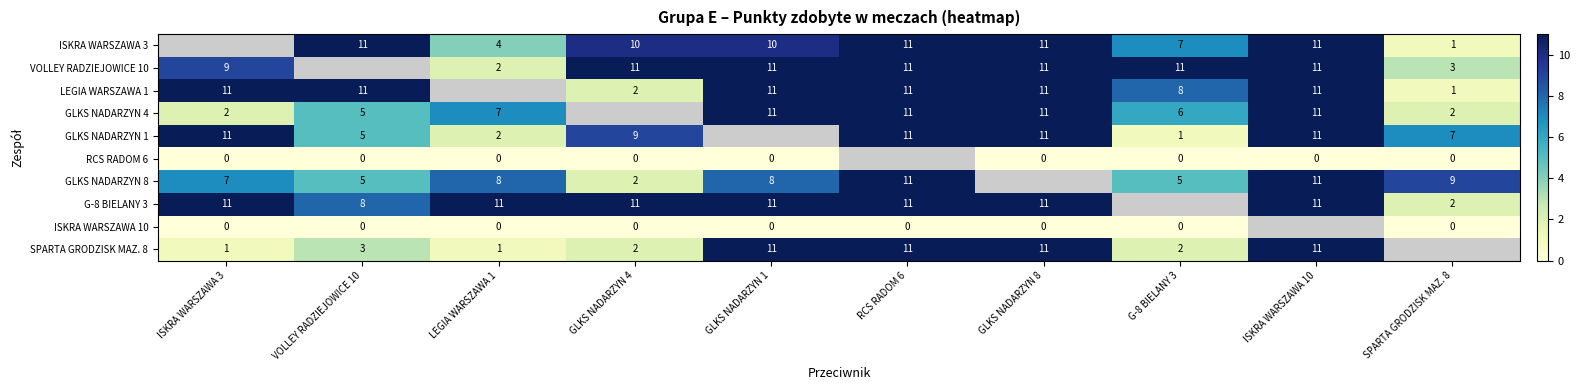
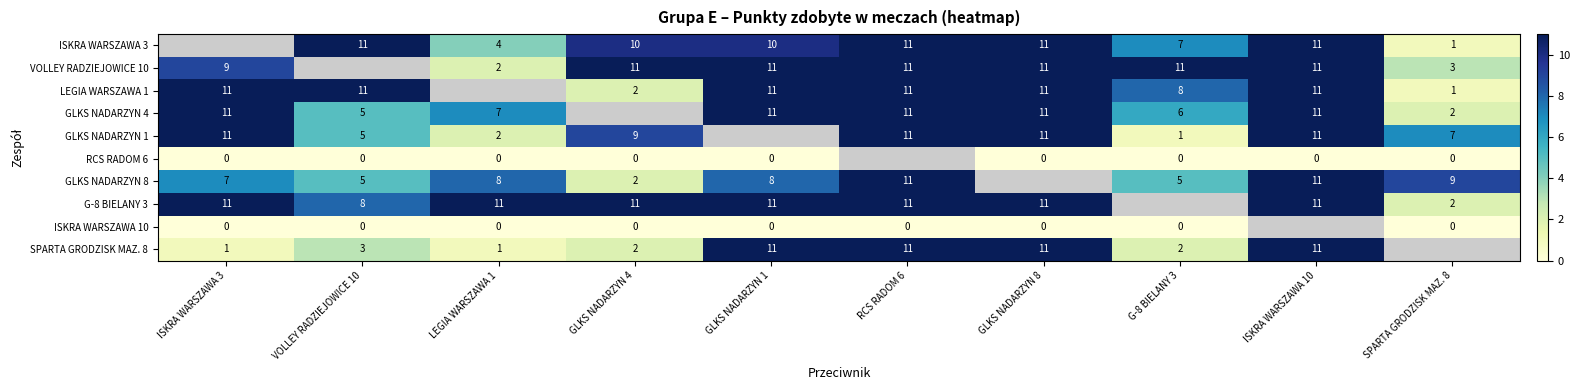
  {
    "ISKRA WARSZAWA 3": {
      "VOLLEY RADZIEJOWICE 10": 11,
      "LEGIA WARSZAWA 1": 4,
      "GLKS NADARZYN 4": 10,
      "GLKS NADARZYN 1": 10,
      "RCS RADOM 6": 11,
      "GLKS NADARZYN 8": 11,
      "G-8 BIELANY 3": 7,
      "ISKRA WARSZAWA 10": 11,
      "SPARTA GRODZISK MAZ. 8": 1
    },
    "VOLLEY RADZIEJOWICE 10": {
      "ISKRA WARSZAWA 3": 9,
      "LEGIA WARSZAWA 1": 2,
      "GLKS NADARZYN 4": 11,
      "GLKS NADARZYN 1": 11,
      "RCS RADOM 6": 11,
      "GLKS NADARZYN 8": 11,
      "G-8 BIELANY 3": 11,
      "ISKRA WARSZAWA 10": 11,
      "SPARTA GRODZISK MAZ. 8": 3
    },
    "LEGIA WARSZAWA 1": {
      "ISKRA WARSZAWA 3": 11,
      "VOLLEY RADZIEJOWICE 10": 11,
      "GLKS NADARZYN 4": 2,
      "GLKS NADARZYN 1": 11,
      "RCS RADOM 6": 11,
      "GLKS NADARZYN 8": 11,
      "G-8 BIELANY 3": 8,
      "ISKRA WARSZAWA 10": 11,
      "SPARTA GRODZISK MAZ. 8": 1
    },
    "GLKS NADARZYN 4": {
-     "ISKRA WARSZAWA 3": 2,
+     "ISKRA WARSZAWA 3": 11,
      "VOLLEY RADZIEJOWICE 10": 5,
      "LEGIA WARSZAWA 1": 7,
      "GLKS NADARZYN 1": 11,
      "RCS RADOM 6": 11,
      "GLKS NADARZYN 8": 11,
      "G-8 BIELANY 3": 6,
      "ISKRA WARSZAWA 10": 11,
      "SPARTA GRODZISK MAZ. 8": 2
    },
    "GLKS NADARZYN 1": {
      "ISKRA WARSZAWA 3": 11,
      "VOLLEY RADZIEJOWICE 10": 5,
      "LEGIA WARSZAWA 1": 2,
      "GLKS NADARZYN 4": 9,
      "RCS RADOM 6": 11,
      "GLKS NADARZYN 8": 11,
      "G-8 BIELANY 3": 1,
      "ISKRA WARSZAWA 10": 11,
      "SPARTA GRODZISK MAZ. 8": 7
    },
    "RCS RADOM 6": {
      "ISKRA WARSZAWA 3": 0,
      "VOLLEY RADZIEJOWICE 10": 0,
      "LEGIA WARSZAWA 1": 0,
      "GLKS NADARZYN 4": 0,
      "GLKS NADARZYN 1": 0,
      "GLKS NADARZYN 8": 0,
      "G-8 BIELANY 3": 0,
      "ISKRA WARSZAWA 10": 0,
      "SPARTA GRODZISK MAZ. 8": 0
    },
    "GLKS NADARZYN 8": {
      "ISKRA WARSZAWA 3": 7,
      "VOLLEY RADZIEJOWICE 10": 5,
      "LEGIA WARSZAWA 1": 8,
      "GLKS NADARZYN 4": 2,
      "GLKS NADARZYN 1": 8,
      "RCS RADOM 6": 11,
      "G-8 BIELANY 3": 5,
      "ISKRA WARSZAWA 10": 11,
      "SPARTA GRODZISK MAZ. 8": 9
    },
    "G-8 BIELANY 3": {
      "ISKRA WARSZAWA 3": 11,
      "VOLLEY RADZIEJOWICE 10": 8,
      "LEGIA WARSZAWA 1": 11,
      "GLKS NADARZYN 4": 11,
      "GLKS NADARZYN 1": 11,
      "RCS RADOM 6": 11,
      "GLKS NADARZYN 8": 11,
      "ISKRA WARSZAWA 10": 11,
      "SPARTA GRODZISK MAZ. 8": 2
    },
    "ISKRA WARSZAWA 10": {
      "ISKRA WARSZAWA 3": 0,
      "VOLLEY RADZIEJOWICE 10": 0,
      "LEGIA WARSZAWA 1": 0,
      "GLKS NADARZYN 4": 0,
      "GLKS NADARZYN 1": 0,
      "RCS RADOM 6": 0,
      "GLKS NADARZYN 8": 0,
      "G-8 BIELANY 3": 0,
      "SPARTA GRODZISK MAZ. 8": 0
    },
    "SPARTA GRODZISK MAZ. 8": {
      "ISKRA WARSZAWA 3": 1,
      "VOLLEY RADZIEJOWICE 10": 3,
      "LEGIA WARSZAWA 1": 1,
      "GLKS NADARZYN 4": 2,
      "GLKS NADARZYN 1": 11,
      "RCS RADOM 6": 11,
      "GLKS NADARZYN 8": 11,
      "G-8 BIELANY 3": 2,
      "ISKRA WARSZAWA 10": 11
    }
  }
